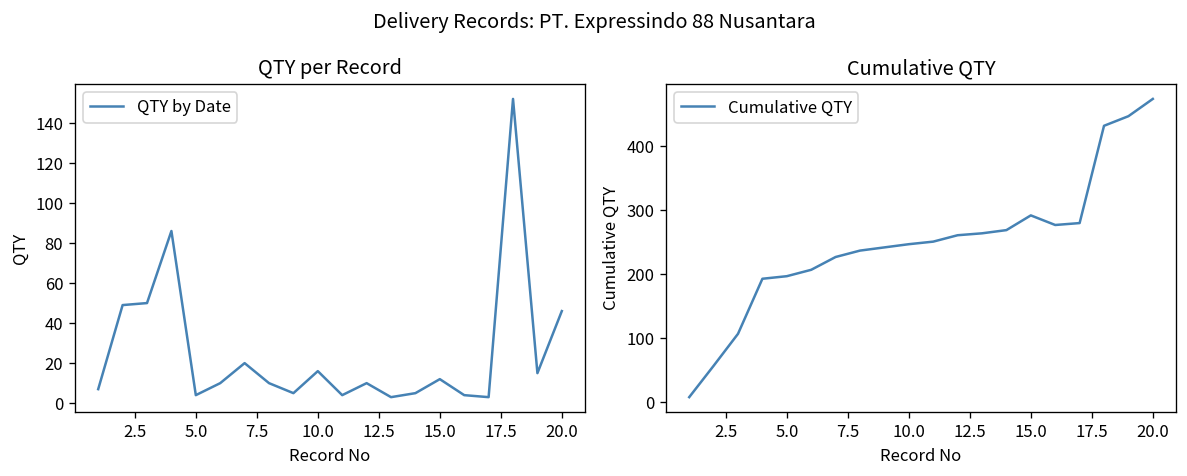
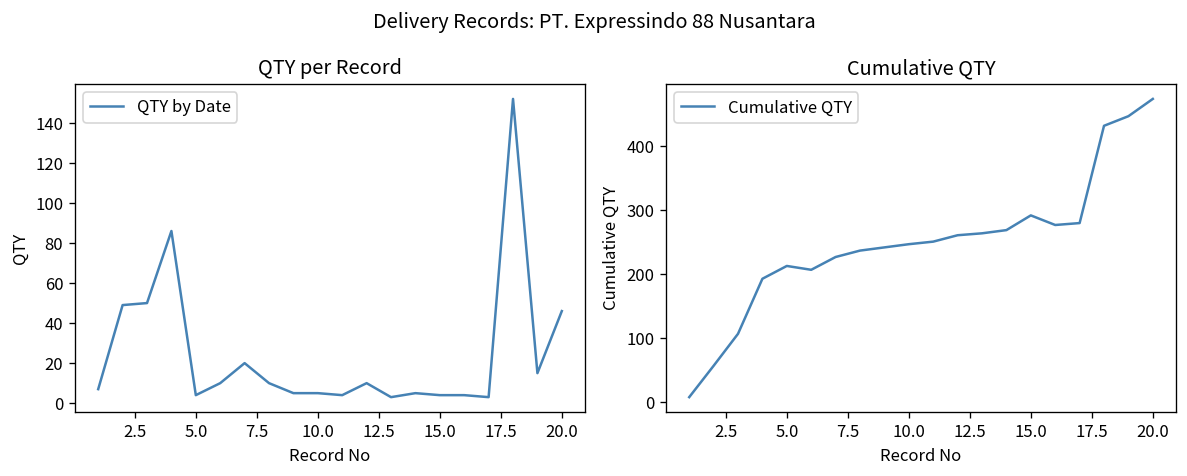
  {
    "QTY per Record": {
      "5.0": 4,
-     "10.0": 16,
-     "15.0": 12,
+     "10.0": 5,
+     "15.0": 4,
      "20.0": 46
    },
    "Cumulative QTY": {
-     "5.0": 200,
+     "5.0": 210,
      "10.0": 250,
      "15.0": 290,
      "20.0": 470
    }
  }
